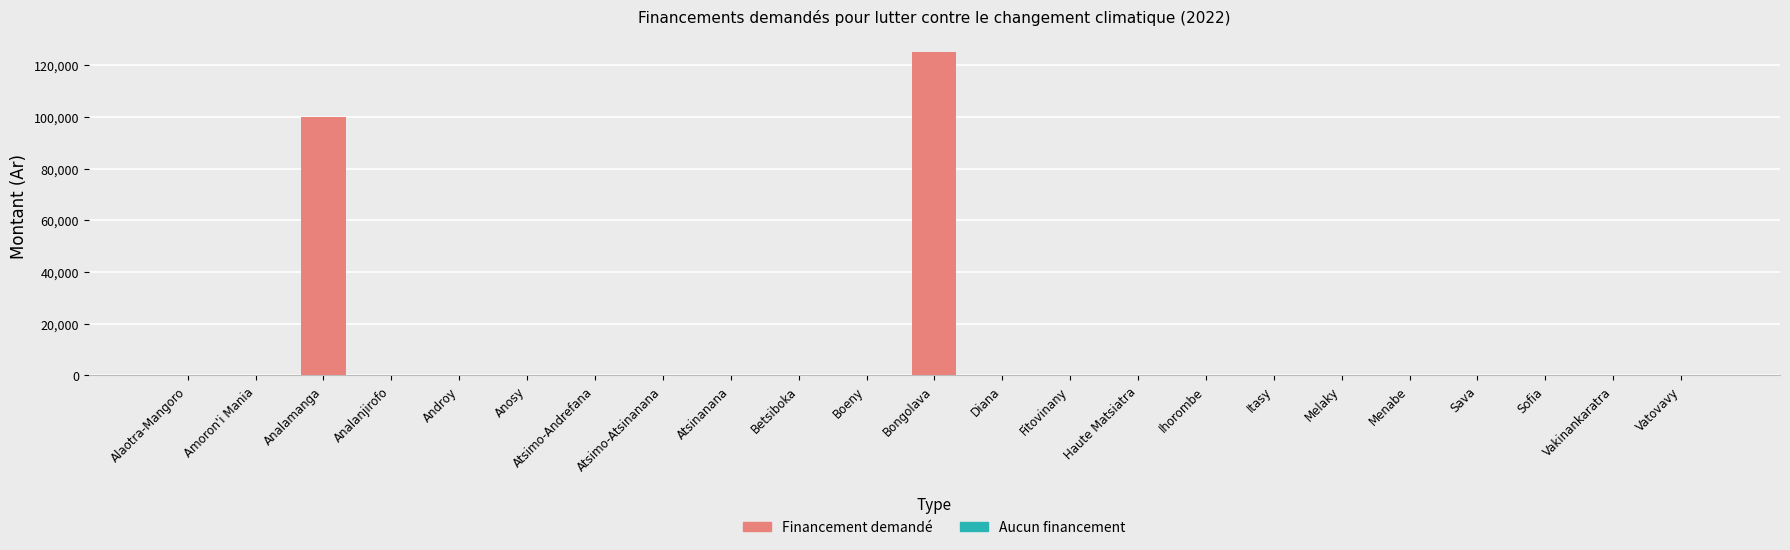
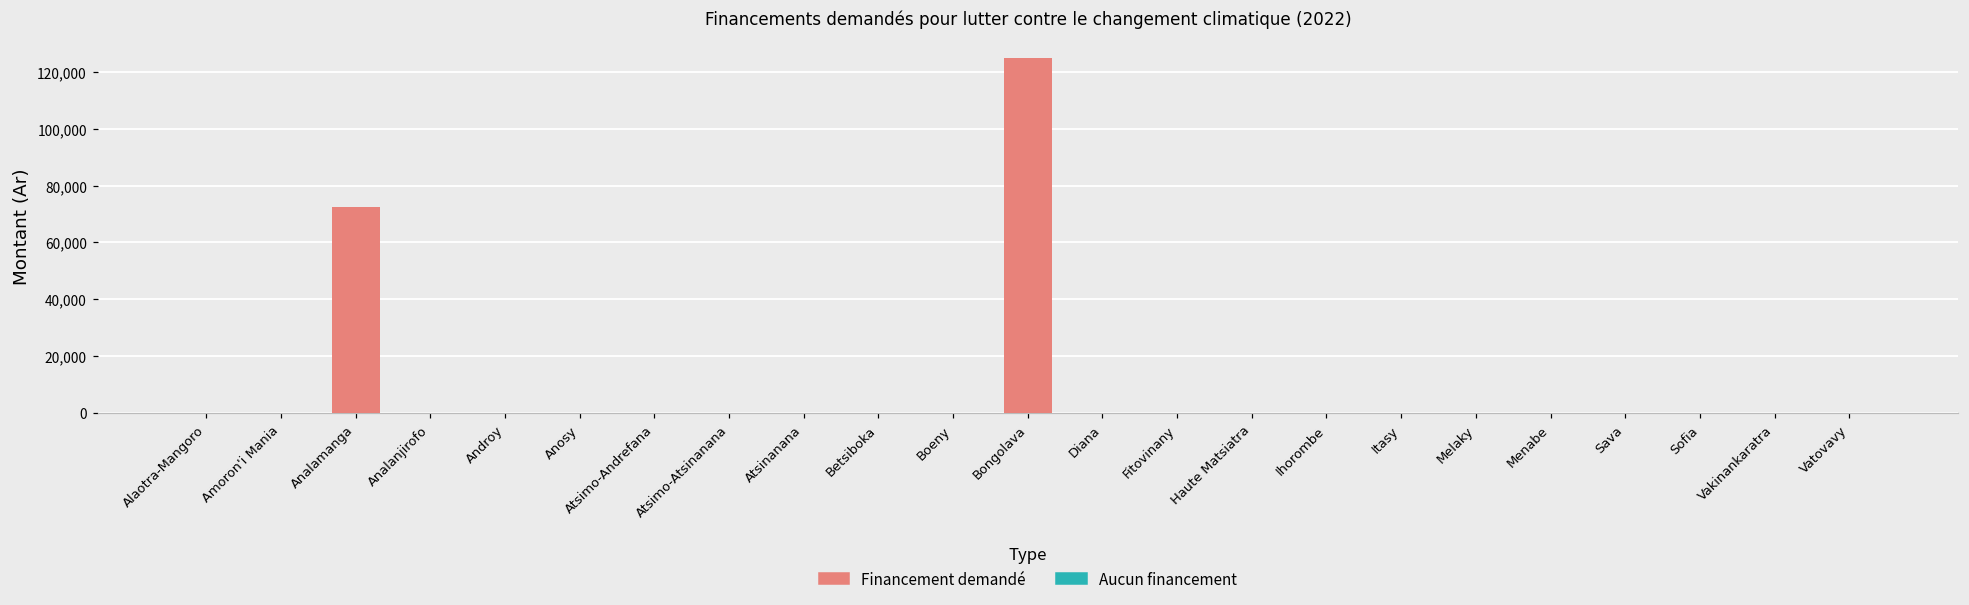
  {
    "Alaotra-Mangoro": "0",
    "Amoron'i Mania": "0",
-   "Analamanga": "100,000",
+   "Analamanga": "73,000",
    "Analanjirofo": "0",
    "Androy": "0",
    "Anosy": "0",
    "Atsimo-Andrefana": "0",
    "Atsimo-Atsinanana": "0",
    "Atsinanana": "0",
    "Betsiboka": "0",
    "Boeny": "0",
    "Bongolava": "125,000",
    "Diana": "0",
    "Fitovinany": "0",
    "Haute Matsiatra": "0",
    "Ihorombe": "0",
    "Itasy": "0",
    "Melaky": "0",
    "Menabe": "0",
    "Sava": "0",
    "Sofia": "0",
    "Vakinankaratra": "0",
    "Vatovavy": "0"
  }
